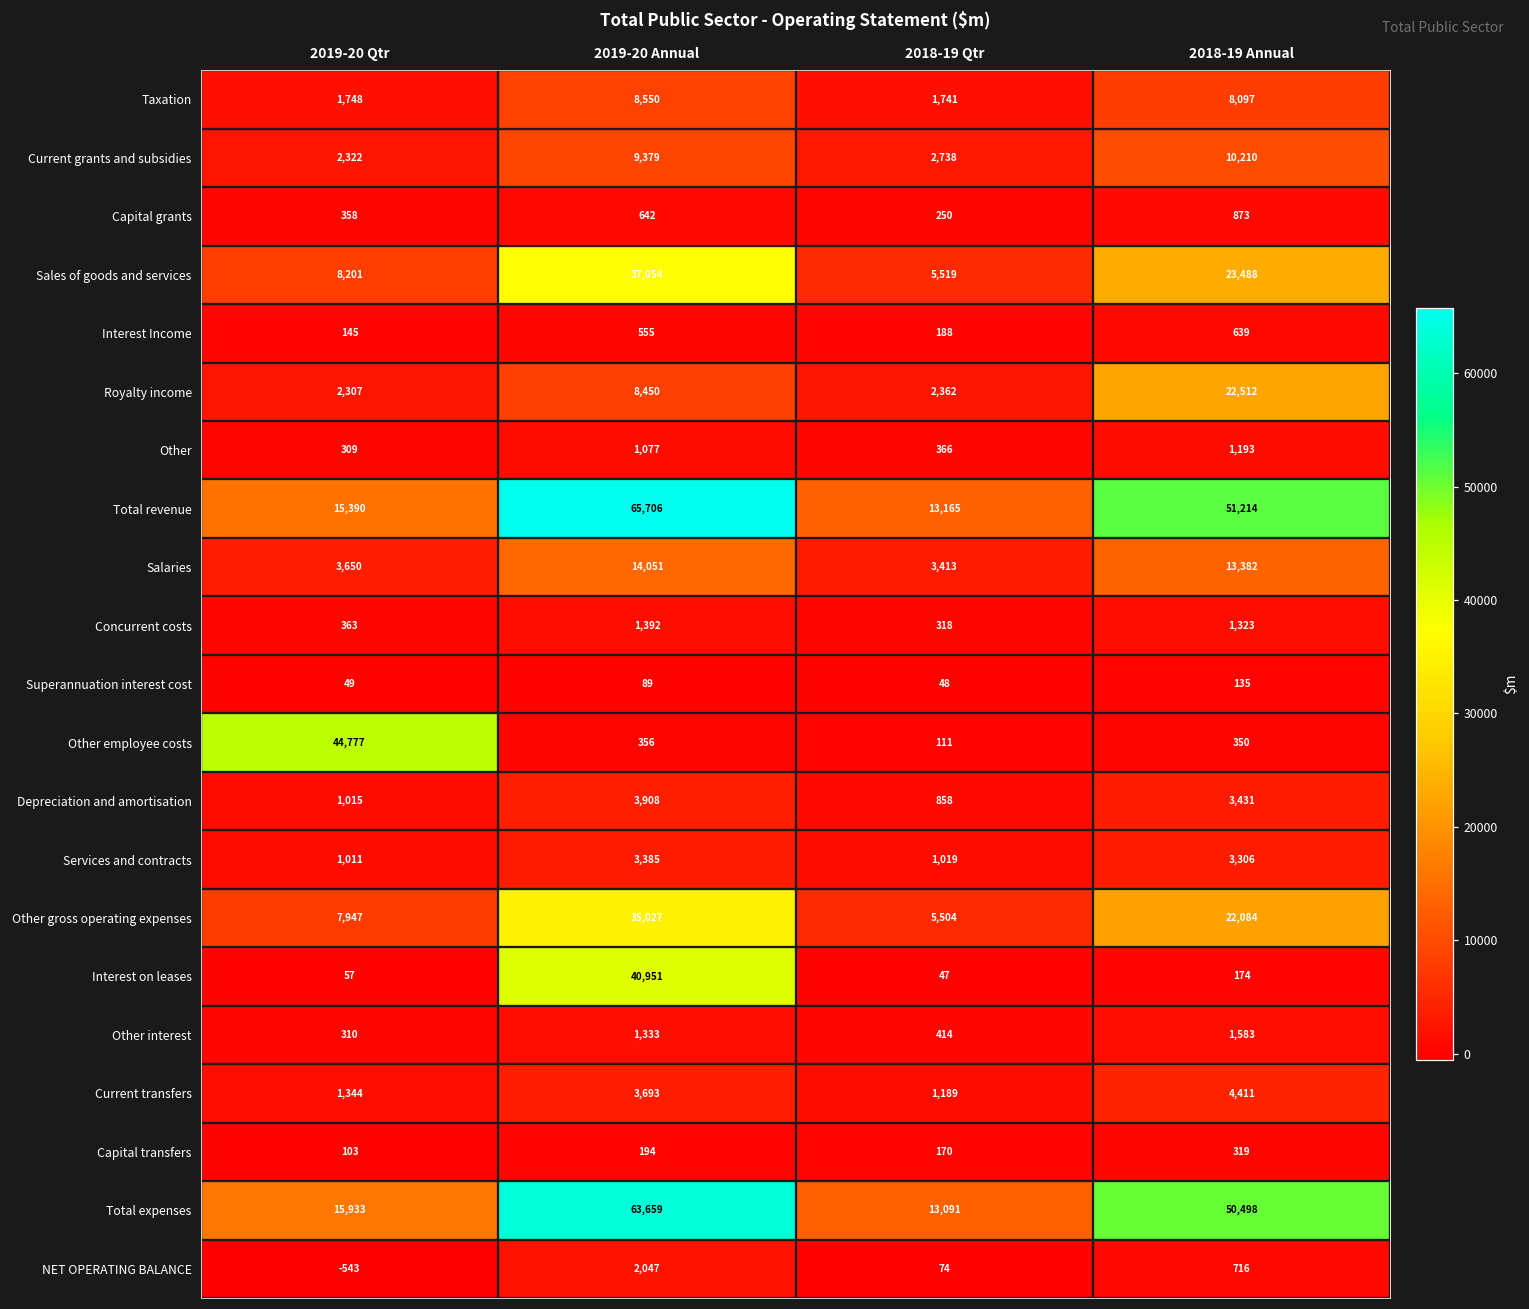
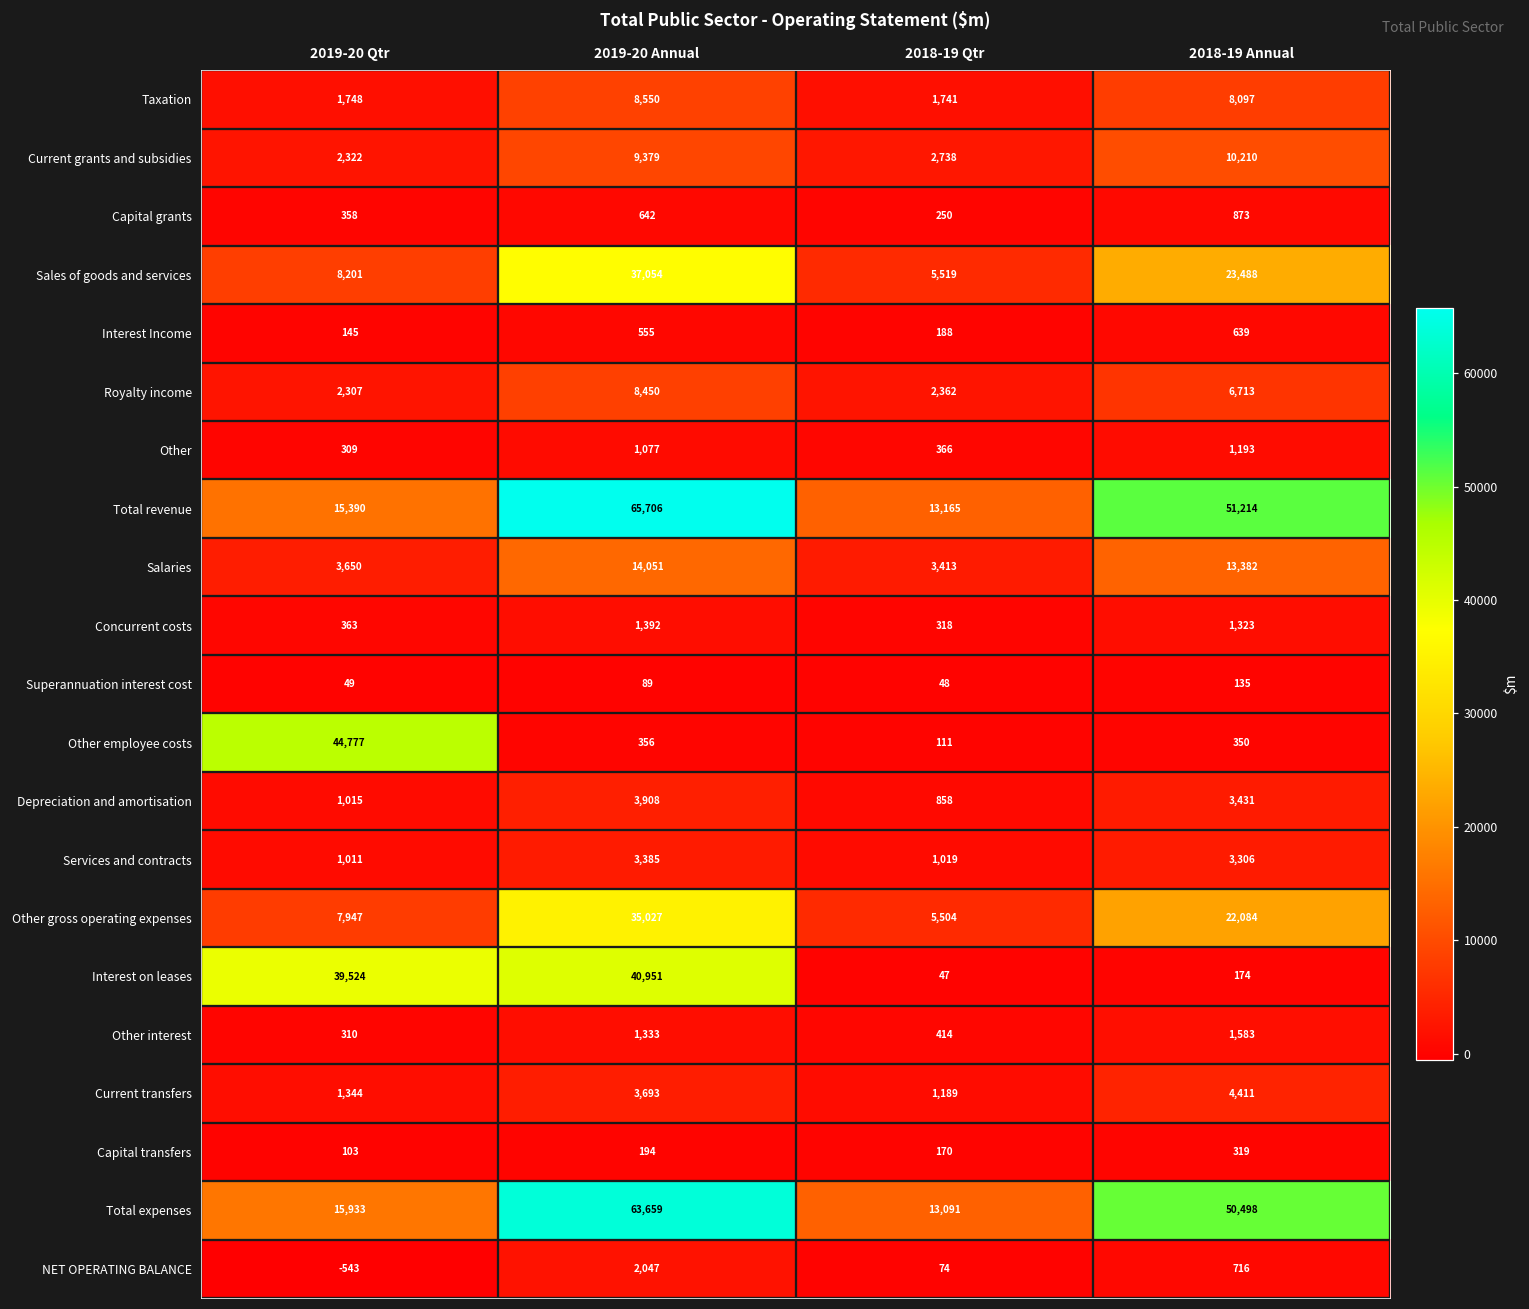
  {
    "Taxation": {
      "2019-20 Qtr": "1,748",
      "2019-20 Annual": "8,550",
      "2018-19 Qtr": "1,741",
      "2018-19 Annual": "8,097"
    },
    "Current grants and subsidies": {
      "2019-20 Qtr": "2,322",
      "2019-20 Annual": "9,379",
      "2018-19 Qtr": "2,738",
      "2018-19 Annual": "10,210"
    },
    "Capital grants": {
      "2019-20 Qtr": "358",
      "2019-20 Annual": "642",
      "2018-19 Qtr": "250",
      "2018-19 Annual": "873"
    },
    "Sales of goods and services": {
      "2019-20 Qtr": "8,201",
      "2019-20 Annual": "37,054",
      "2018-19 Qtr": "5,519",
      "2018-19 Annual": "23,488"
    },
    "Interest Income": {
      "2019-20 Qtr": "145",
      "2019-20 Annual": "555",
      "2018-19 Qtr": "188",
      "2018-19 Annual": "639"
    },
    "Royalty income": {
      "2019-20 Qtr": "2,307",
      "2019-20 Annual": "8,450",
      "2018-19 Qtr": "2,362",
-     "2018-19 Annual": "22,512"
+     "2018-19 Annual": "6,713"
    },
    "Other": {
      "2019-20 Qtr": "309",
      "2019-20 Annual": "1,077",
      "2018-19 Qtr": "366",
      "2018-19 Annual": "1,193"
    },
    "Total revenue": {
      "2019-20 Qtr": "15,390",
      "2019-20 Annual": "65,706",
      "2018-19 Qtr": "13,165",
      "2018-19 Annual": "51,214"
    },
    "Salaries": {
      "2019-20 Qtr": "3,650",
      "2019-20 Annual": "14,051",
      "2018-19 Qtr": "3,413",
      "2018-19 Annual": "13,382"
    },
    "Concurrent costs": {
      "2019-20 Qtr": "363",
      "2019-20 Annual": "1,392",
      "2018-19 Qtr": "318",
      "2018-19 Annual": "1,323"
    },
    "Superannuation interest cost": {
      "2019-20 Qtr": "49",
      "2019-20 Annual": "89",
      "2018-19 Qtr": "48",
      "2018-19 Annual": "135"
    },
    "Other employee costs": {
      "2019-20 Qtr": "44,777",
      "2019-20 Annual": "356",
      "2018-19 Qtr": "111",
      "2018-19 Annual": "350"
    },
    "Depreciation and amortisation": {
      "2019-20 Qtr": "1,015",
      "2019-20 Annual": "3,908",
      "2018-19 Qtr": "858",
      "2018-19 Annual": "3,431"
    },
    "Services and contracts": {
      "2019-20 Qtr": "1,011",
      "2019-20 Annual": "3,385",
      "2018-19 Qtr": "1,019",
      "2018-19 Annual": "3,306"
    },
    "Other gross operating expenses": {
      "2019-20 Qtr": "7,947",
      "2019-20 Annual": "35,027",
      "2018-19 Qtr": "5,504",
      "2018-19 Annual": "22,084"
    },
    "Interest on leases": {
-     "2019-20 Qtr": "57",
+     "2019-20 Qtr": "39,524",
      "2019-20 Annual": "40,951",
      "2018-19 Qtr": "47",
      "2018-19 Annual": "174"
    },
    "Other interest": {
      "2019-20 Qtr": "310",
      "2019-20 Annual": "1,333",
      "2018-19 Qtr": "414",
      "2018-19 Annual": "1,583"
    },
    "Current transfers": {
      "2019-20 Qtr": "1,344",
      "2019-20 Annual": "3,693",
      "2018-19 Qtr": "1,189",
      "2018-19 Annual": "4,411"
    },
    "Capital transfers": {
      "2019-20 Qtr": "103",
      "2019-20 Annual": "194",
      "2018-19 Qtr": "170",
      "2018-19 Annual": "319"
    },
    "Total expenses": {
      "2019-20 Qtr": "15,933",
      "2019-20 Annual": "63,659",
      "2018-19 Qtr": "13,091",
      "2018-19 Annual": "50,498"
    },
    "NET OPERATING BALANCE": {
      "2019-20 Qtr": "-543",
      "2019-20 Annual": "2,047",
      "2018-19 Qtr": "74",
      "2018-19 Annual": "716"
    }
  }
